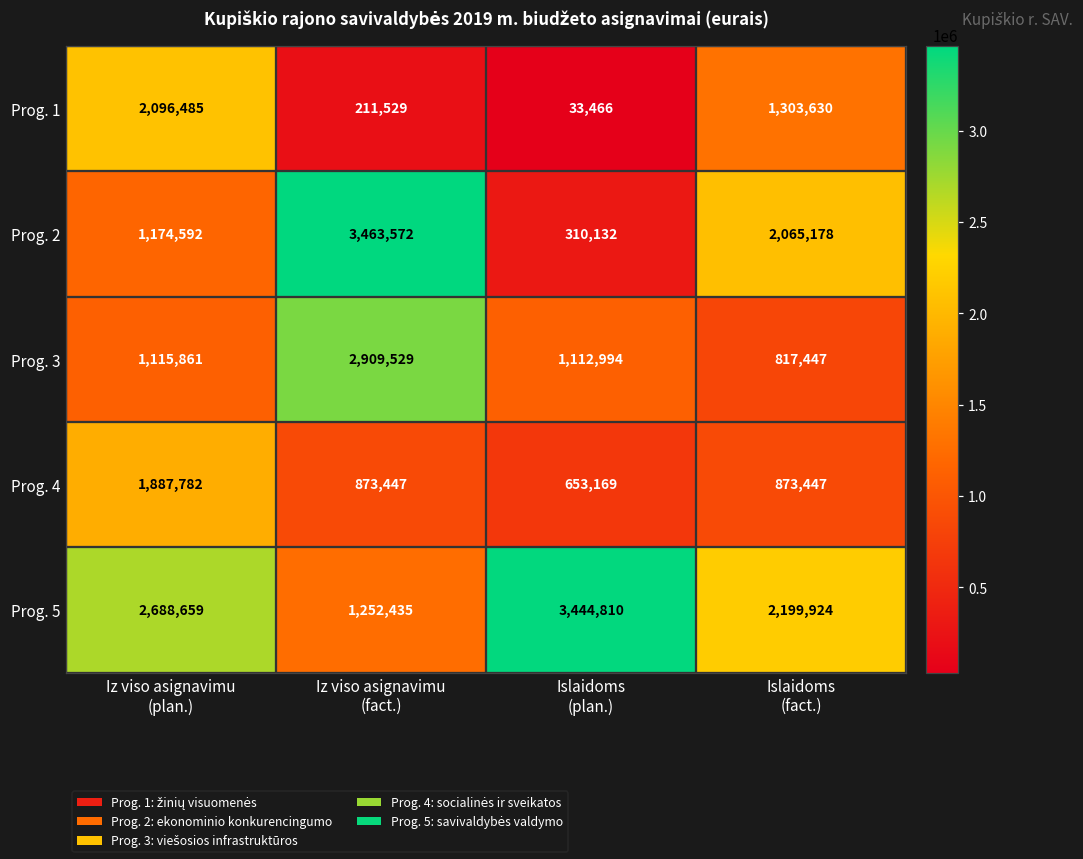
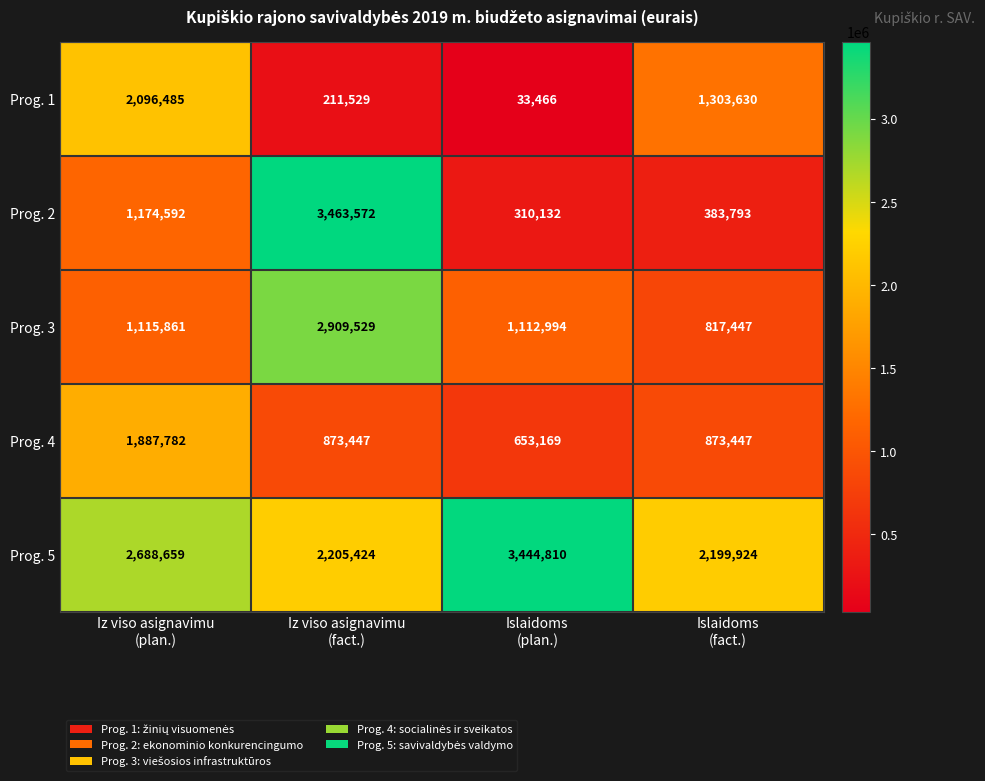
  {
    "Prog. 1": {
      "Iz viso asignavimu (plan.)": "2,096,485",
      "Iz viso asignavimu (fact.)": "211,529",
      "Islaidoms (plan.)": "33,466",
      "Islaidoms (fact.)": "1,303,630"
    },
    "Prog. 2": {
      "Iz viso asignavimu (plan.)": "1,174,592",
      "Iz viso asignavimu (fact.)": "3,463,572",
      "Islaidoms (plan.)": "310,132",
-     "Islaidoms (fact.)": "2,065,178"
+     "Islaidoms (fact.)": "383,793"
    },
    "Prog. 3": {
      "Iz viso asignavimu (plan.)": "1,115,861",
      "Iz viso asignavimu (fact.)": "2,909,529",
      "Islaidoms (plan.)": "1,112,994",
      "Islaidoms (fact.)": "817,447"
    },
    "Prog. 4": {
      "Iz viso asignavimu (plan.)": "1,887,782",
      "Iz viso asignavimu (fact.)": "873,447",
      "Islaidoms (plan.)": "653,169",
      "Islaidoms (fact.)": "873,447"
    },
    "Prog. 5": {
      "Iz viso asignavimu (plan.)": "2,688,659",
-     "Iz viso asignavimu (fact.)": "1,252,435",
+     "Iz viso asignavimu (fact.)": "2,205,424",
      "Islaidoms (plan.)": "3,444,810",
      "Islaidoms (fact.)": "2,199,924"
    }
  }
